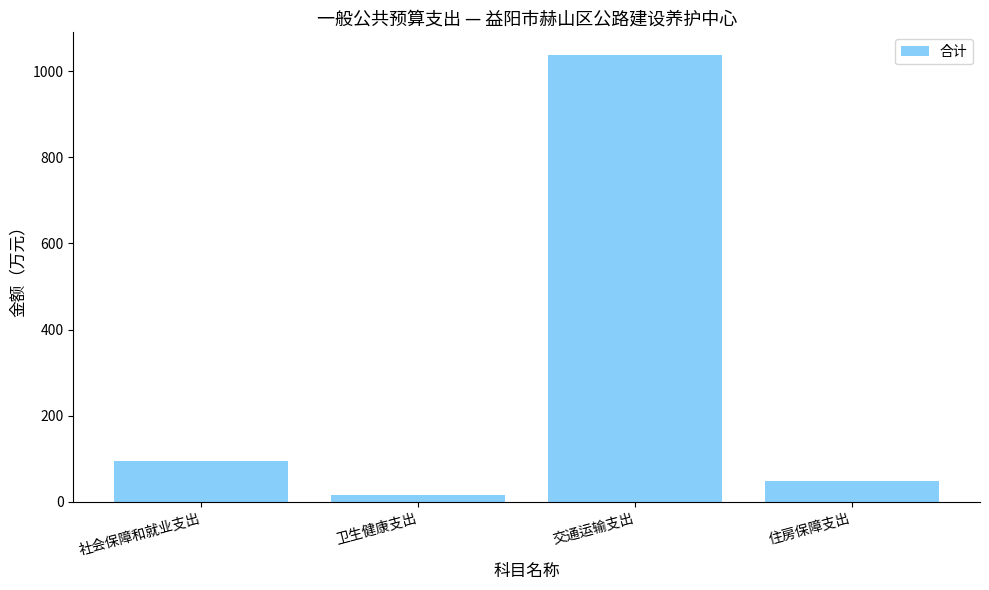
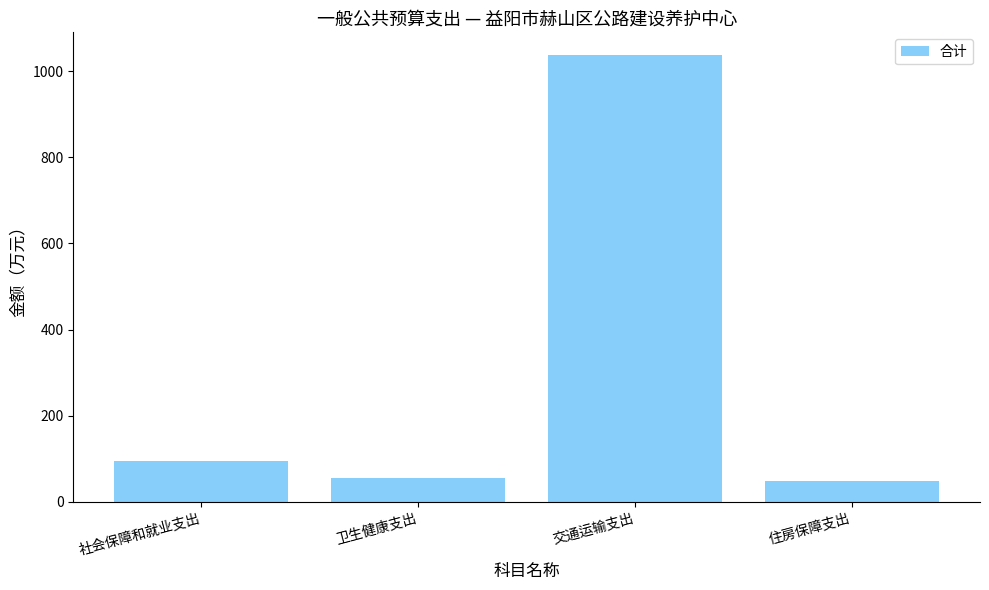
  {
    "社会保障和就业支出": 90,
-   "卫生健康支出": 20,
+   "卫生健康支出": 60,
    "交通运输支出": 1040,
    "住房保障支出": 50
  }
